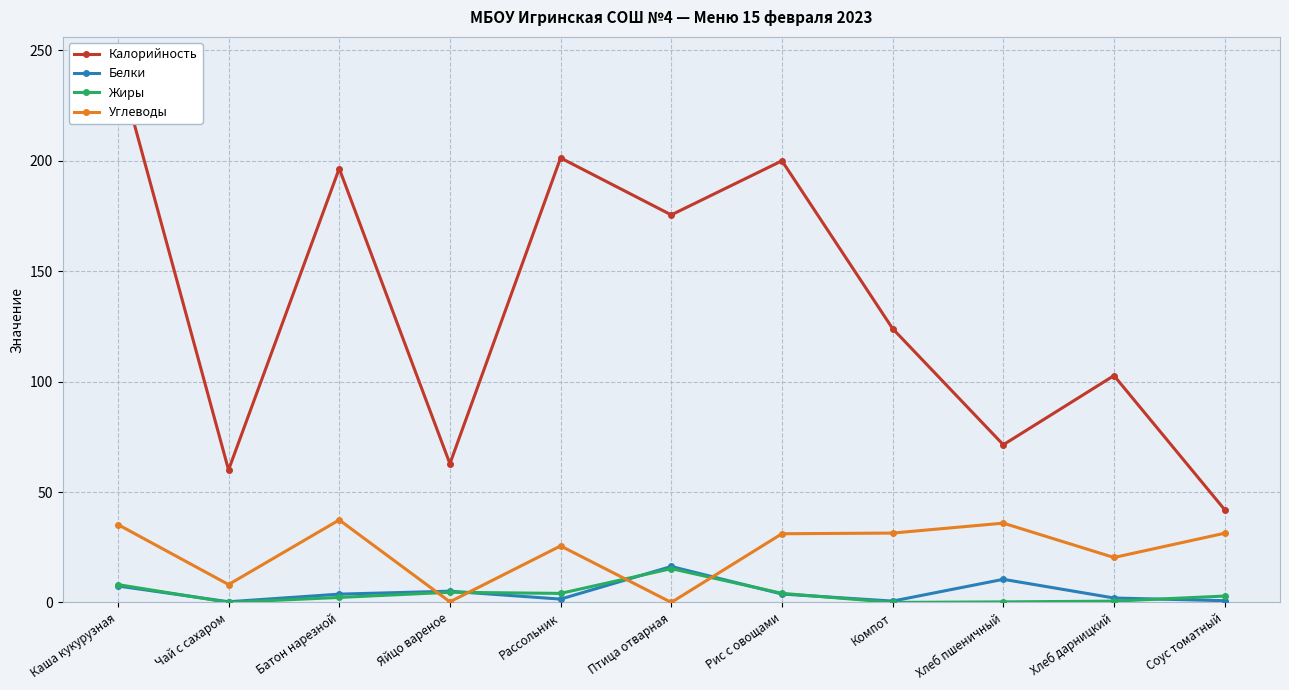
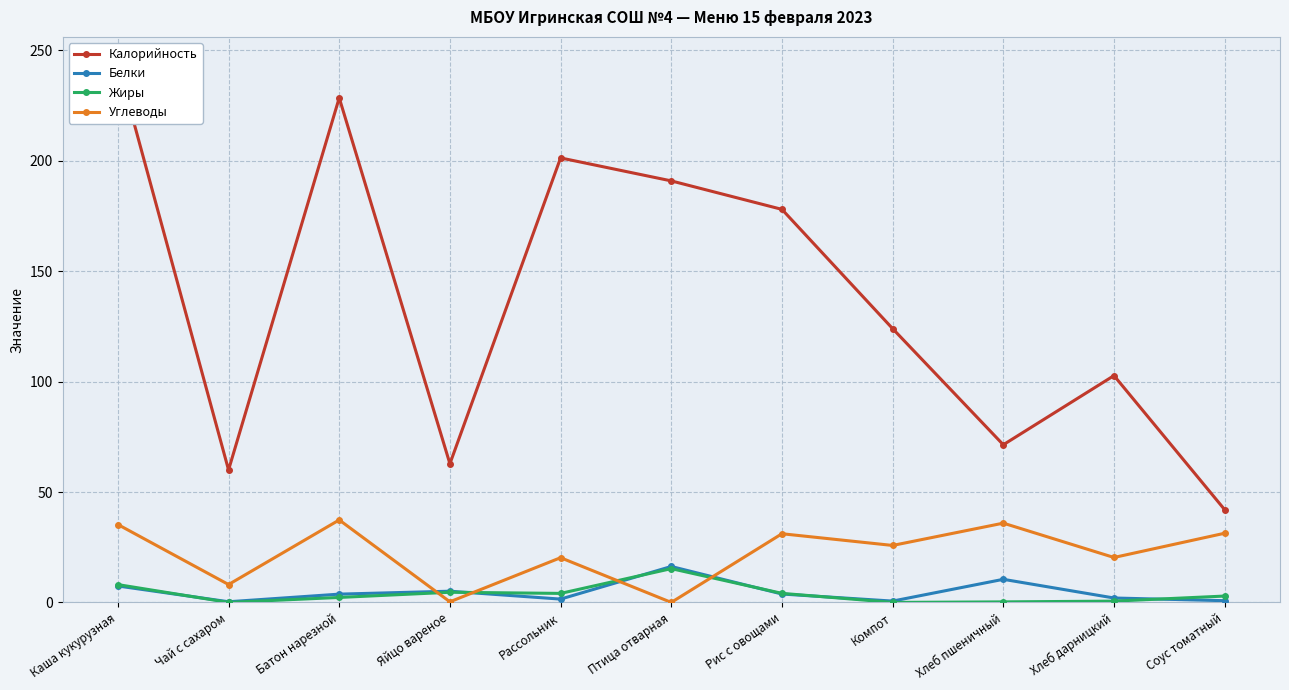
  {
    "Калорийность": {
      "Чай с сахаром": 60,
-     "Батон нарезной": 197,
+     "Батон нарезной": 229,
      "Яйцо вареное": 63,
      "Рассольник": 201,
-     "Птица отварная": 176,
-     "Рис с овощами": 200,
+     "Птица отварная": 191,
+     "Рис с овощами": 178,
      "Компот": 124,
      "Хлеб пшеничный": 71,
      "Хлеб дарницкий": 103,
      "Соус томатный": 42
    },
    "Белки": {
      "Батон нарезной": 4,
      "Рассольник": 2,
      "Хлеб пшеничный": 10,
      "Хлеб дарницкий": 2,
      "Соус томатный": 1
    },
    "Жиры": {
      "Батон нарезной": 2,
      "Рассольник": 4,
      "Хлеб пшеничный": 0,
      "Хлеб дарницкий": 1,
      "Соус томатный": 3
    },
    "Углеводы": {
      "Каша кукурузная": 35,
      "Чай с сахаром": 8,
      "Батон нарезной": 37,
      "Яйцо вареное": 0,
-     "Рассольник": 26,
+     "Рассольник": 20,
      "Птица отварная": 0,
      "Рис с овощами": 31,
-     "Компот": 31,
+     "Компот": 26,
      "Хлеб пшеничный": 36,
      "Хлеб дарницкий": 20,
      "Соус томатный": 31
    }
  }
